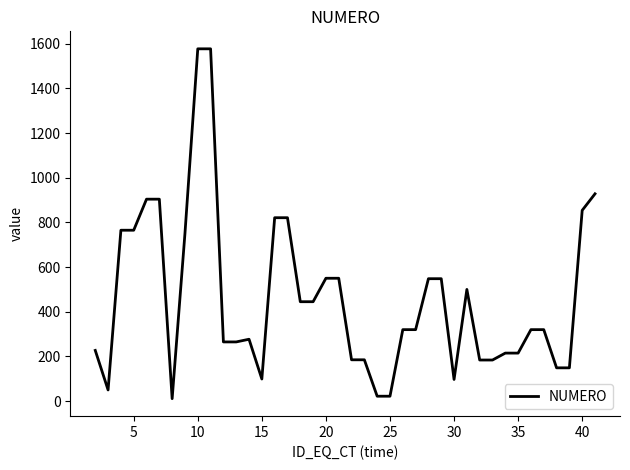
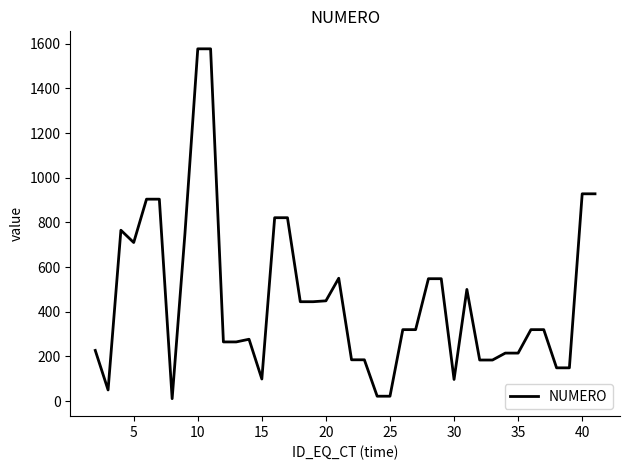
  {
-   "5": 770,
+   "5": 710,
    "10": 1580,
    "15": 100,
-   "20": 550,
+   "20": 450,
    "25": 20,
    "30": 100,
    "35": 220,
-   "40": 850
+   "40": 930
  }
